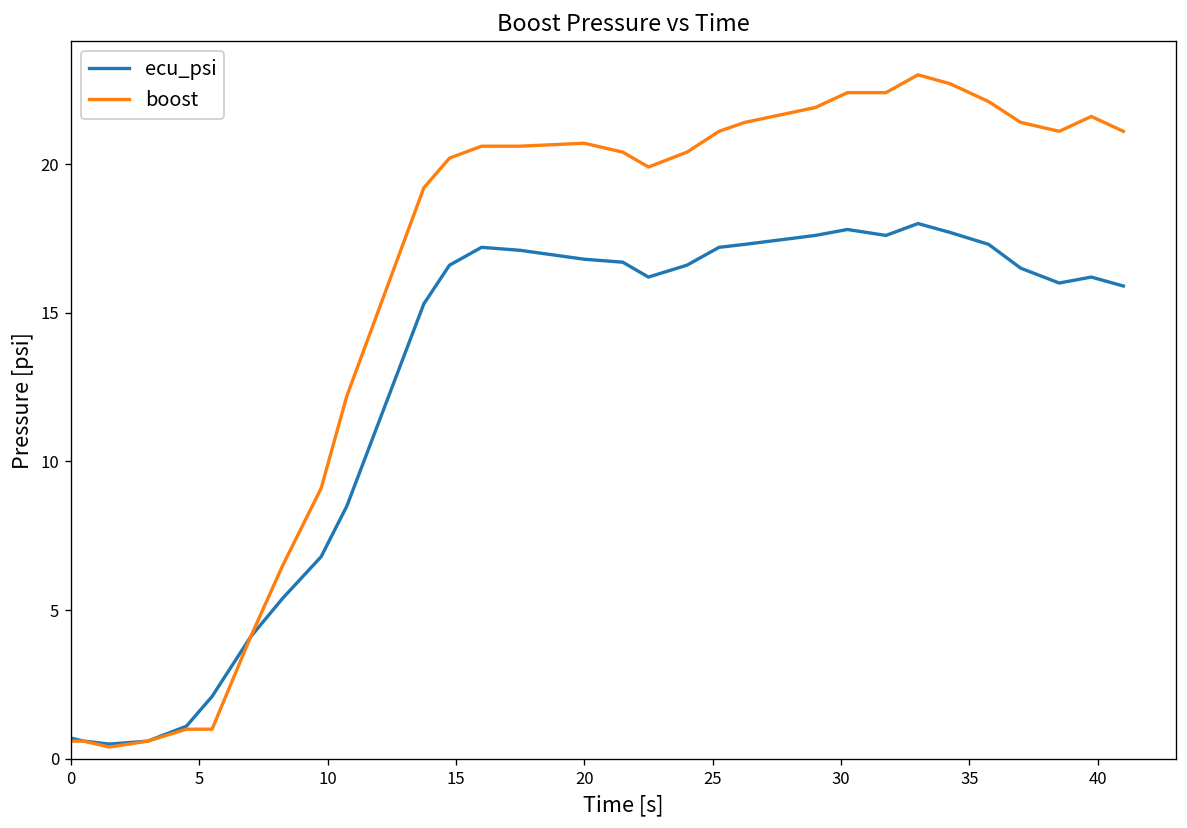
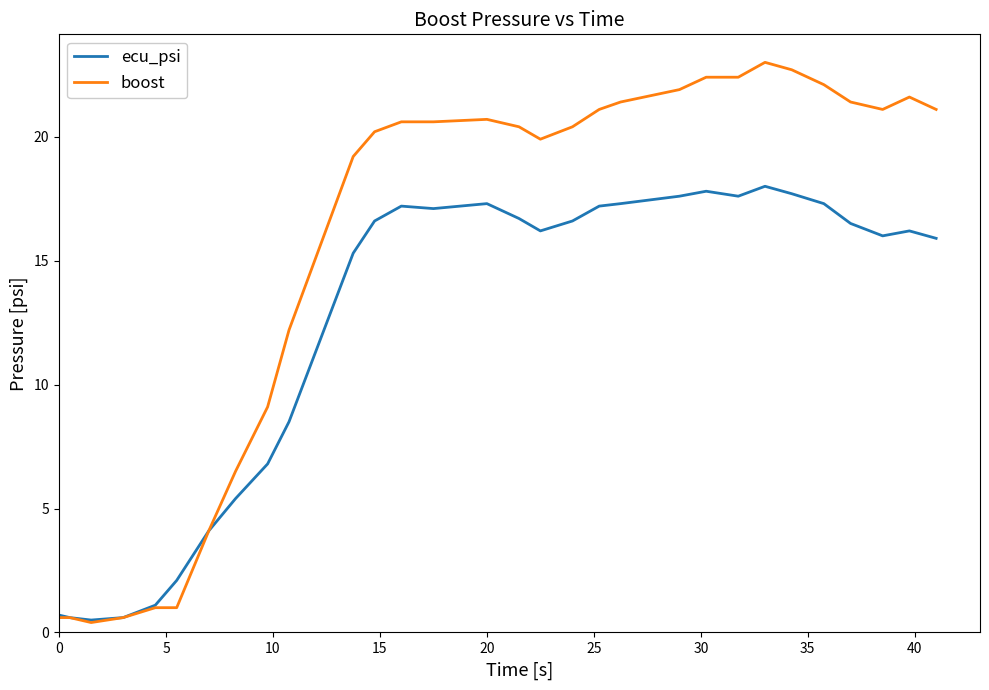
  {
    "ecu_psi": {
-     "20": 16.8
+     "20": 17.3
    },
    "boost": {
      "20": 20.7
    }
  }
